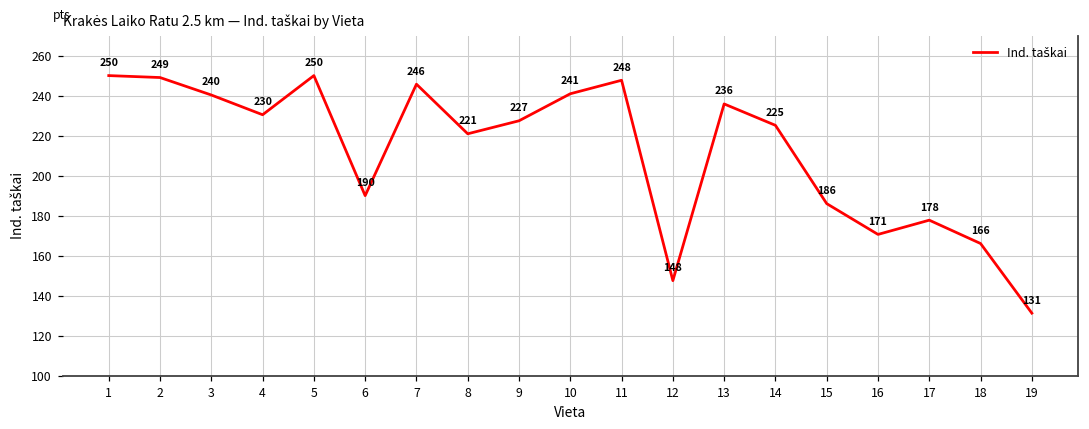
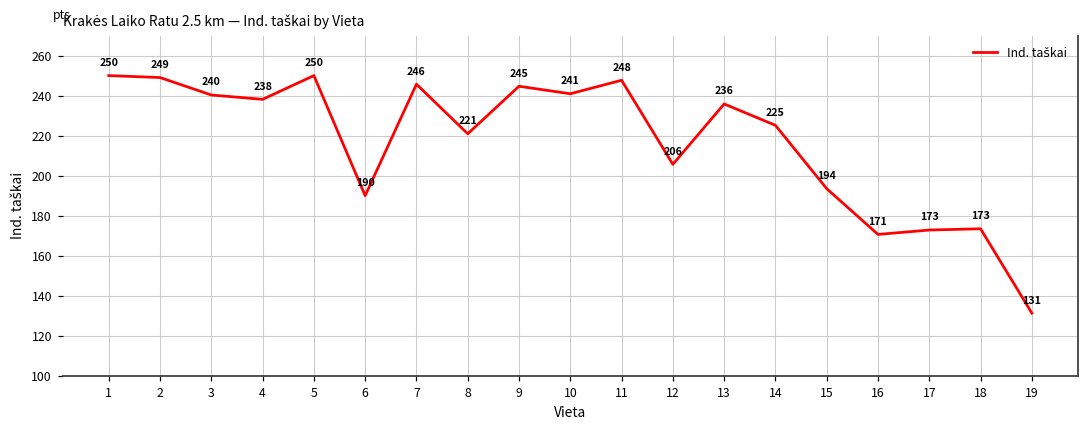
  {
    "1": 250,
    "2": 249,
    "3": 240,
-   "4": 230,
+   "4": 238,
    "5": 250,
    "6": 190,
    "7": 246,
    "8": 221,
-   "9": 227,
+   "9": 245,
    "10": 241,
    "11": 248,
-   "12": 148,
+   "12": 206,
    "13": 236,
    "14": 225,
-   "15": 186,
+   "15": 194,
    "16": 171,
-   "17": 178,
-   "18": 166,
+   "17": 173,
+   "18": 173,
    "19": 131
  }
